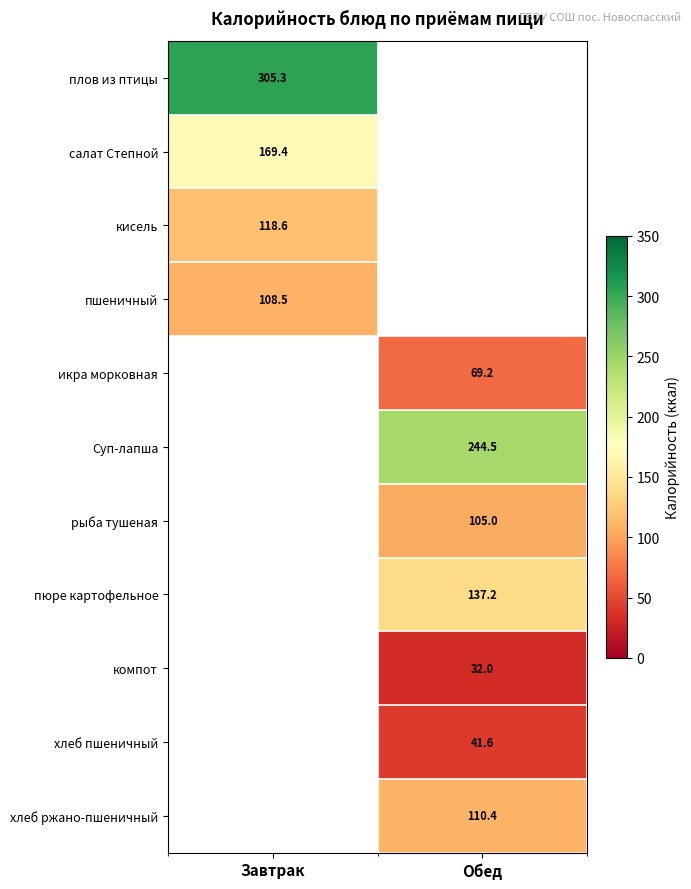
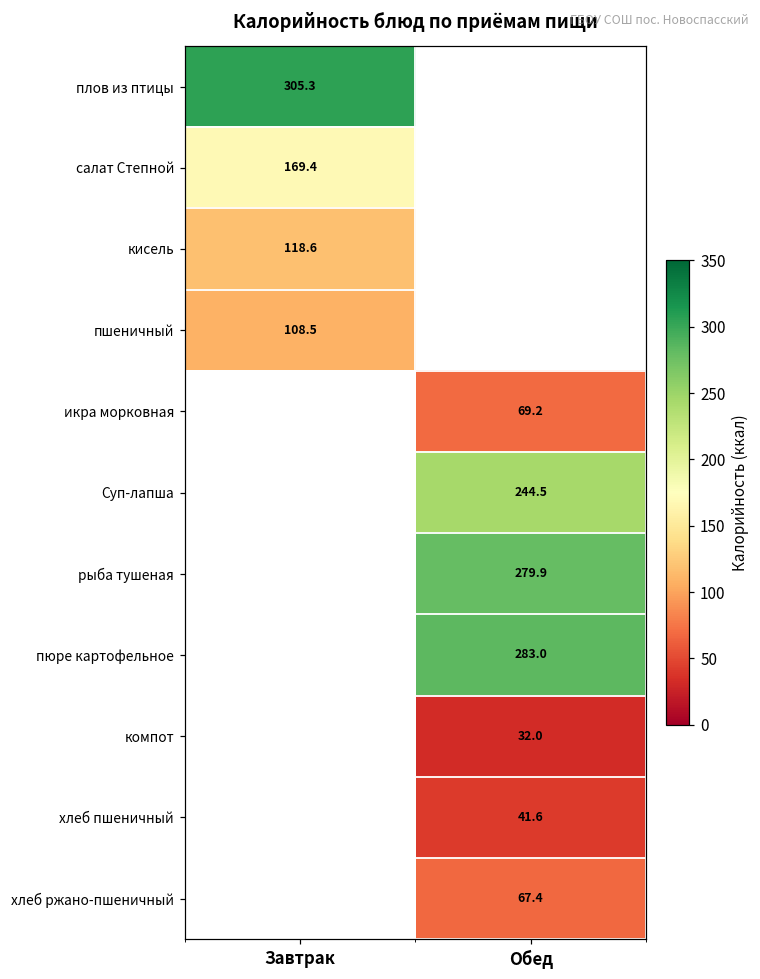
  {
    "плов из птицы": {
      "Завтрак": 305.3
    },
    "салат Степной": {
      "Завтрак": 169.4
    },
    "кисель": {
      "Завтрак": 118.6
    },
    "пшеничный": {
      "Завтрак": 108.5
    },
    "икра морковная": {
      "Обед": 69.2
    },
    "Суп-лапша": {
      "Обед": 244.5
    },
    "рыба тушеная": {
-     "Обед": 105.0
+     "Обед": 279.9
    },
    "пюре картофельное": {
-     "Обед": 137.2
+     "Обед": 283.0
    },
    "компот": {
      "Обед": 32.0
    },
    "хлеб пшеничный": {
      "Обед": 41.6
    },
    "хлеб ржано-пшеничный": {
-     "Обед": 110.4
+     "Обед": 67.4
    }
  }
